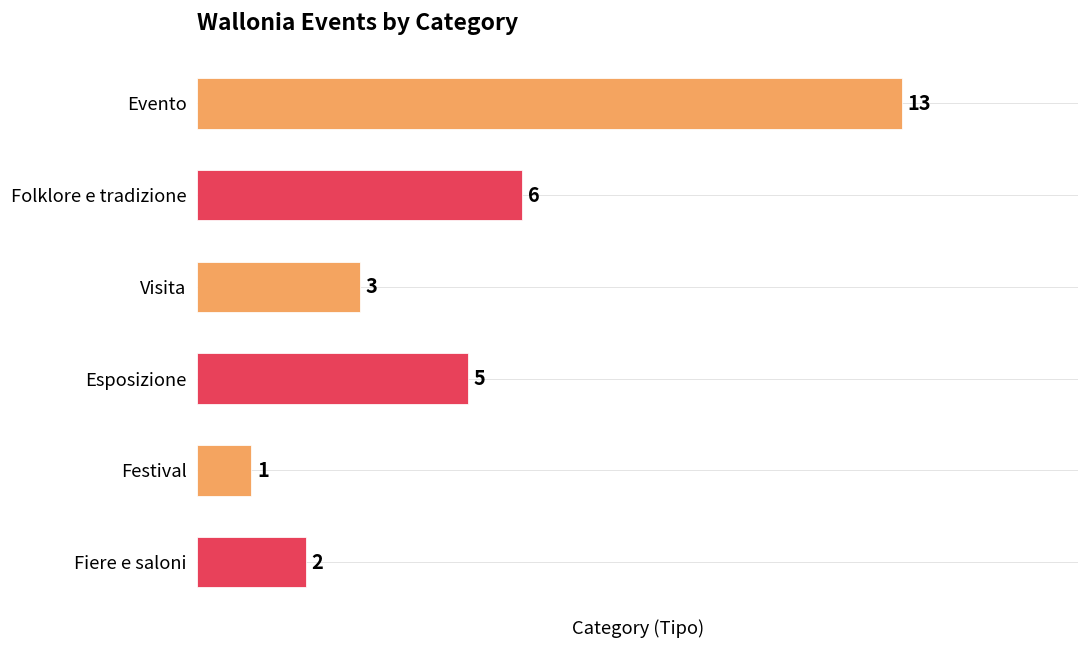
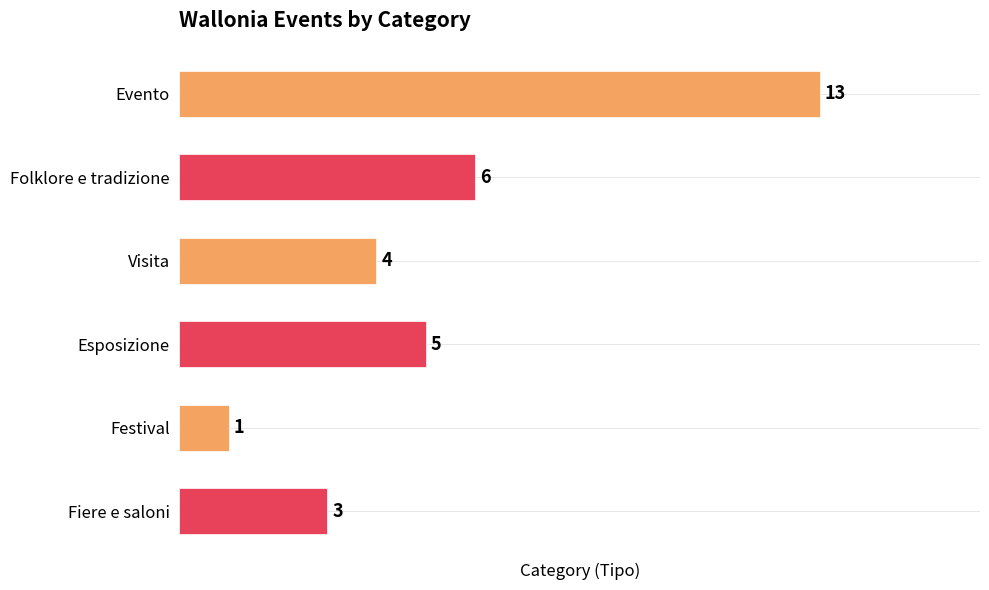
  {
    "Evento": 13,
    "Folklore e tradizione": 6,
-   "Visita": 3,
+   "Visita": 4,
    "Esposizione": 5,
    "Festival": 1,
-   "Fiere e saloni": 2
+   "Fiere e saloni": 3
  }
